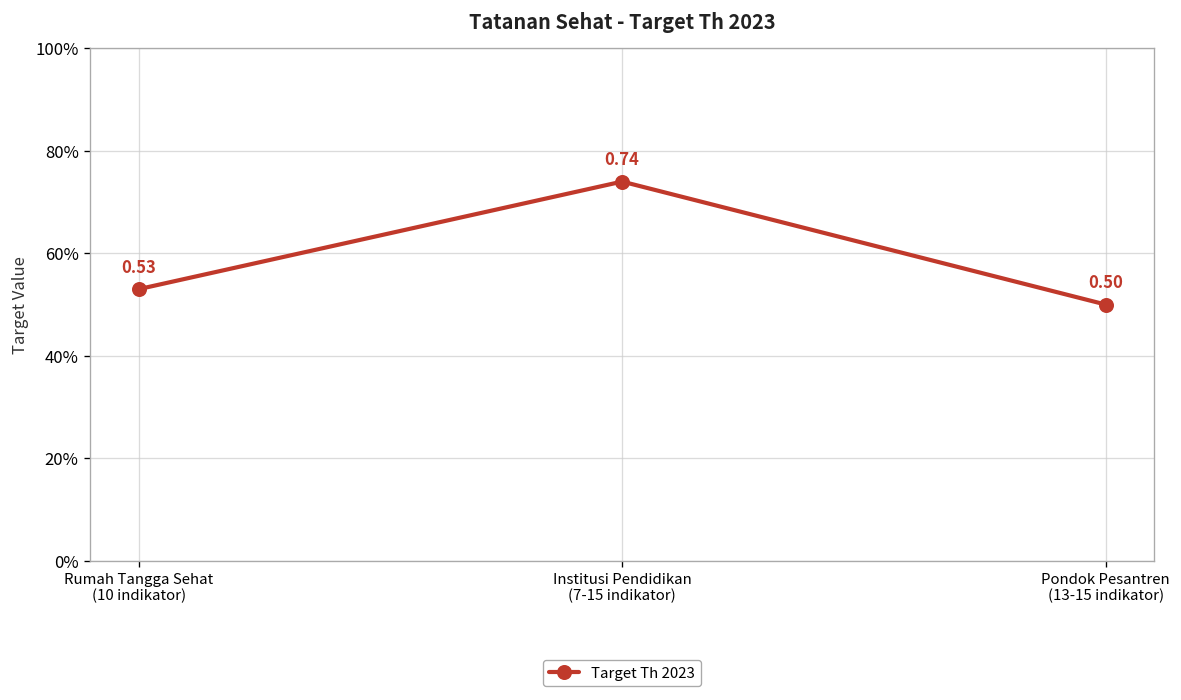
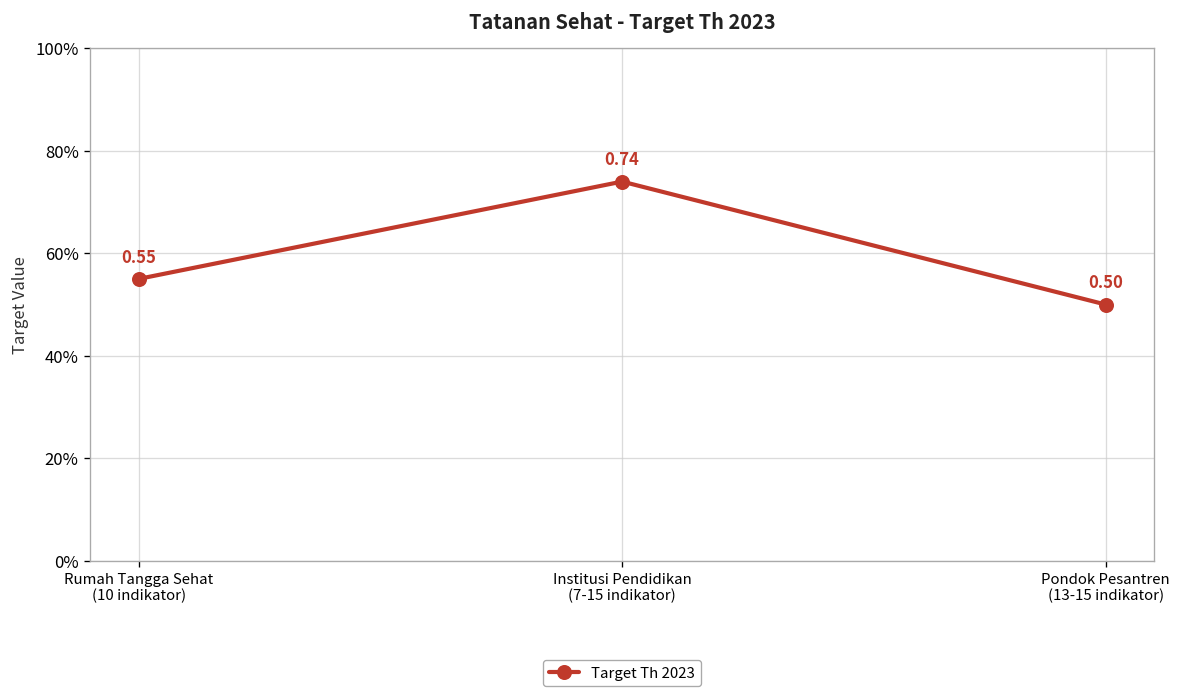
  {
-   "Rumah Tangga Sehat (10 indikator)": 0.53,
+   "Rumah Tangga Sehat (10 indikator)": 0.55,
    "Institusi Pendidikan (7-15 indikator)": 0.74,
    "Pondok Pesantren (13-15 indikator)": 0.50
  }
